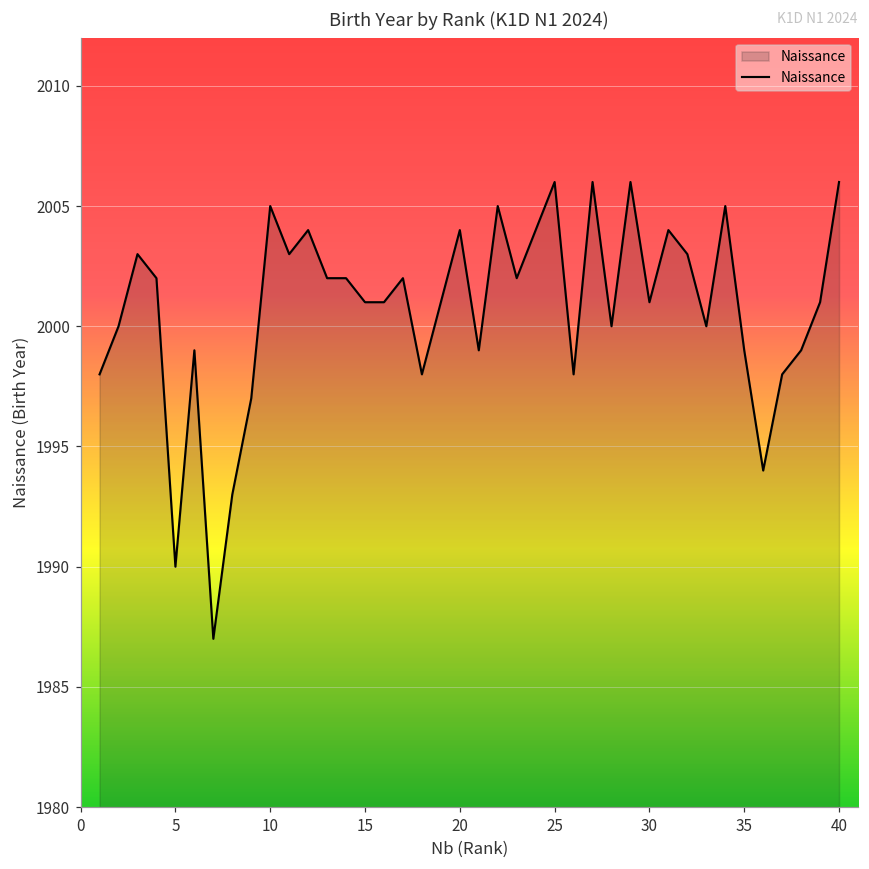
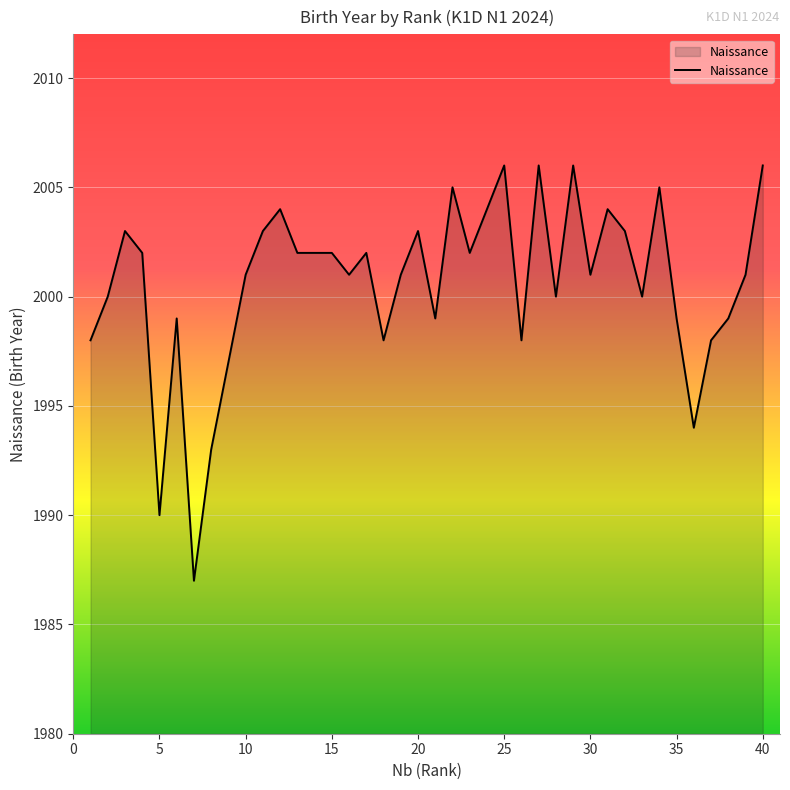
  {
    "5": 1990,
-   "10": 2005,
-   "15": 2001,
-   "20": 2004,
+   "10": 2001,
+   "15": 2002,
+   "20": 2003,
    "25": 2006,
    "30": 2001,
    "35": 1999,
    "40": 2006
  }
